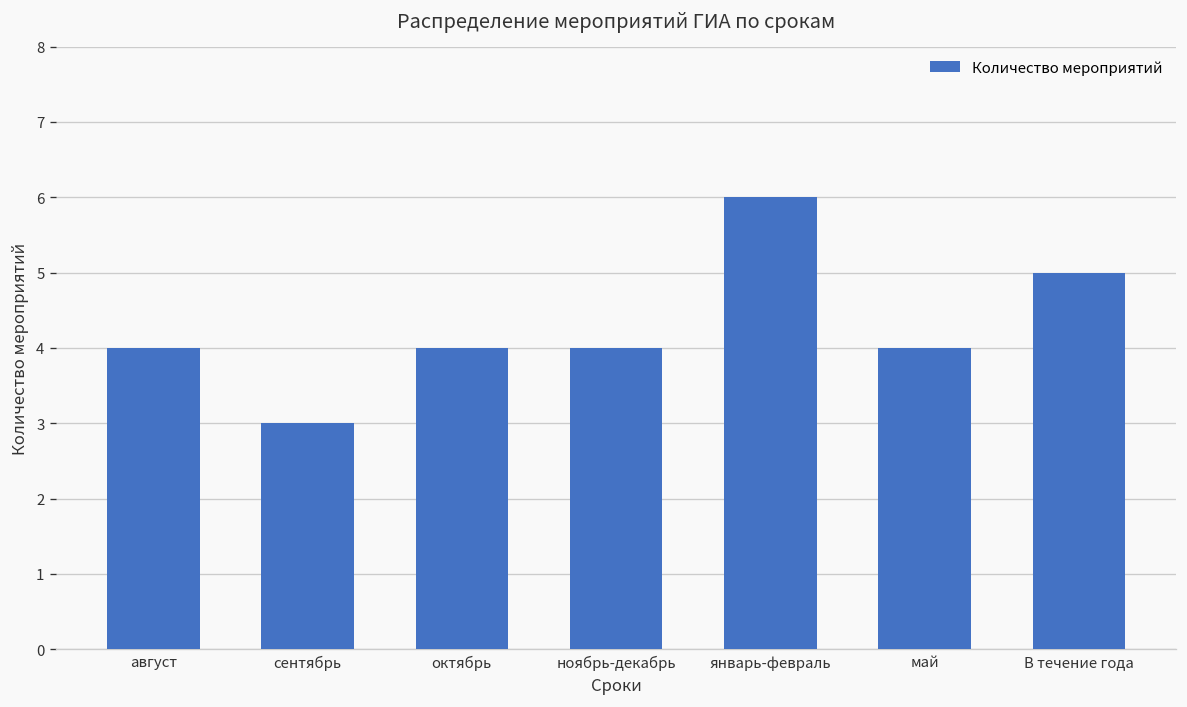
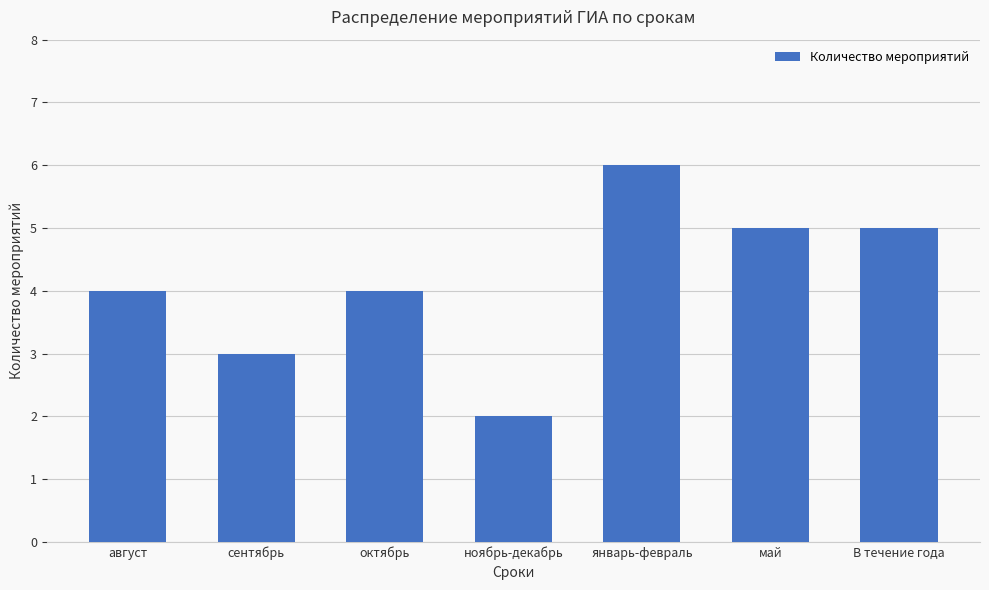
  {
    "август": 4,
    "сентябрь": 3,
    "октябрь": 4,
-   "ноябрь-декабрь": 4,
+   "ноябрь-декабрь": 2,
    "январь-февраль": 6,
-   "май": 4,
+   "май": 5,
    "В течение года": 5
  }
